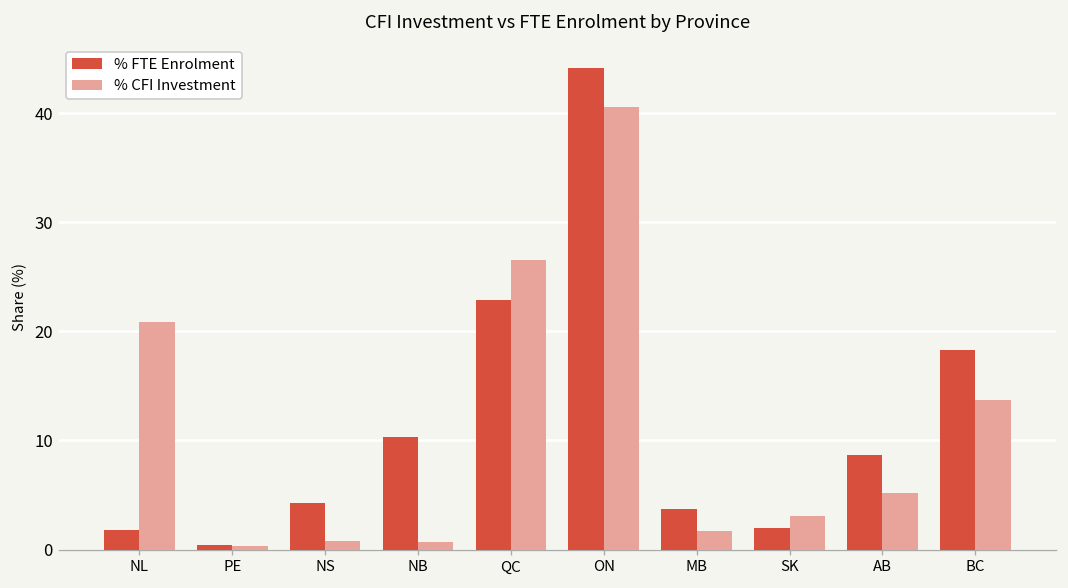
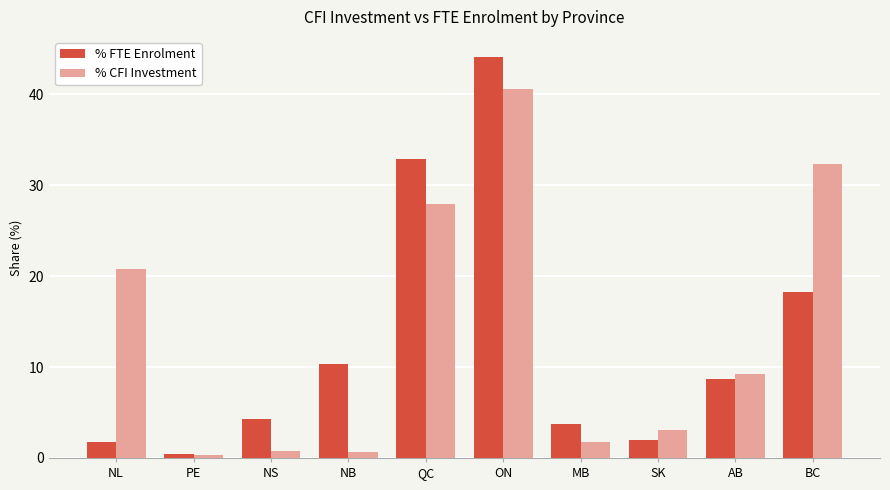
  {
    "% FTE Enrolment": {
      "NL": 2,
      "PE": 0,
      "NS": 4,
      "NB": 10,
-     "QC": 23,
+     "QC": 33,
      "ON": 44,
      "MB": 4,
      "SK": 2,
      "AB": 9,
      "BC": 18
    },
    "% CFI Investment": {
      "NL": 21,
      "PE": 0,
      "NS": 1,
      "NB": 1,
-     "QC": 27,
+     "QC": 28,
      "ON": 41,
      "MB": 2,
      "SK": 3,
-     "AB": 5,
-     "BC": 14
+     "AB": 9,
+     "BC": 32
    }
  }
